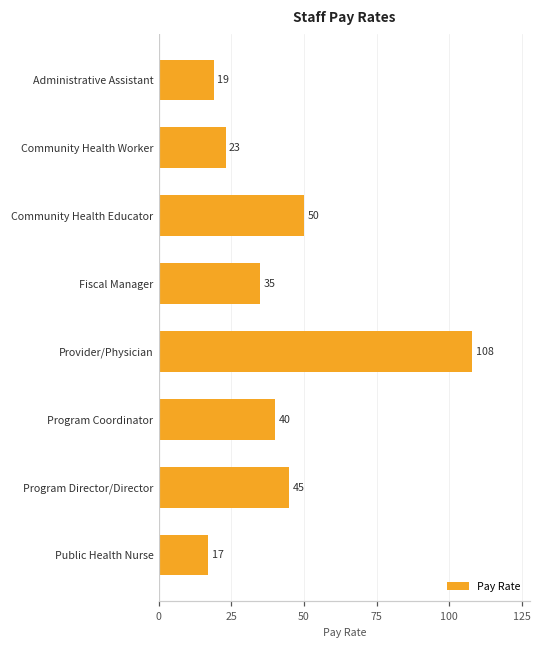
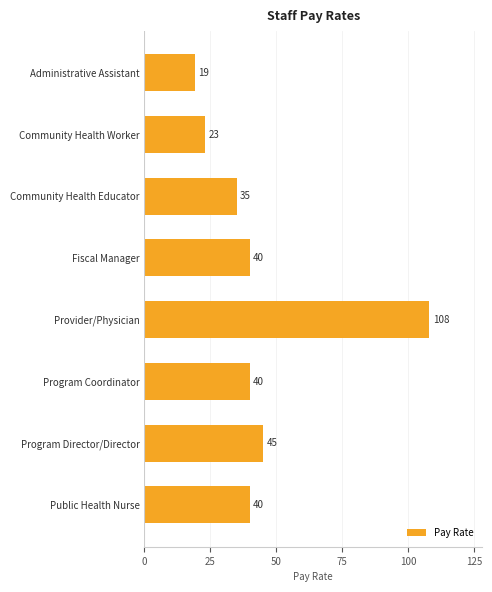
  {
    "Administrative Assistant": 19,
    "Community Health Worker": 23,
-   "Community Health Educator": 50,
-   "Fiscal Manager": 35,
+   "Community Health Educator": 35,
+   "Fiscal Manager": 40,
    "Provider/Physician": 108,
    "Program Coordinator": 40,
    "Program Director/Director": 45,
-   "Public Health Nurse": 17
+   "Public Health Nurse": 40
  }
